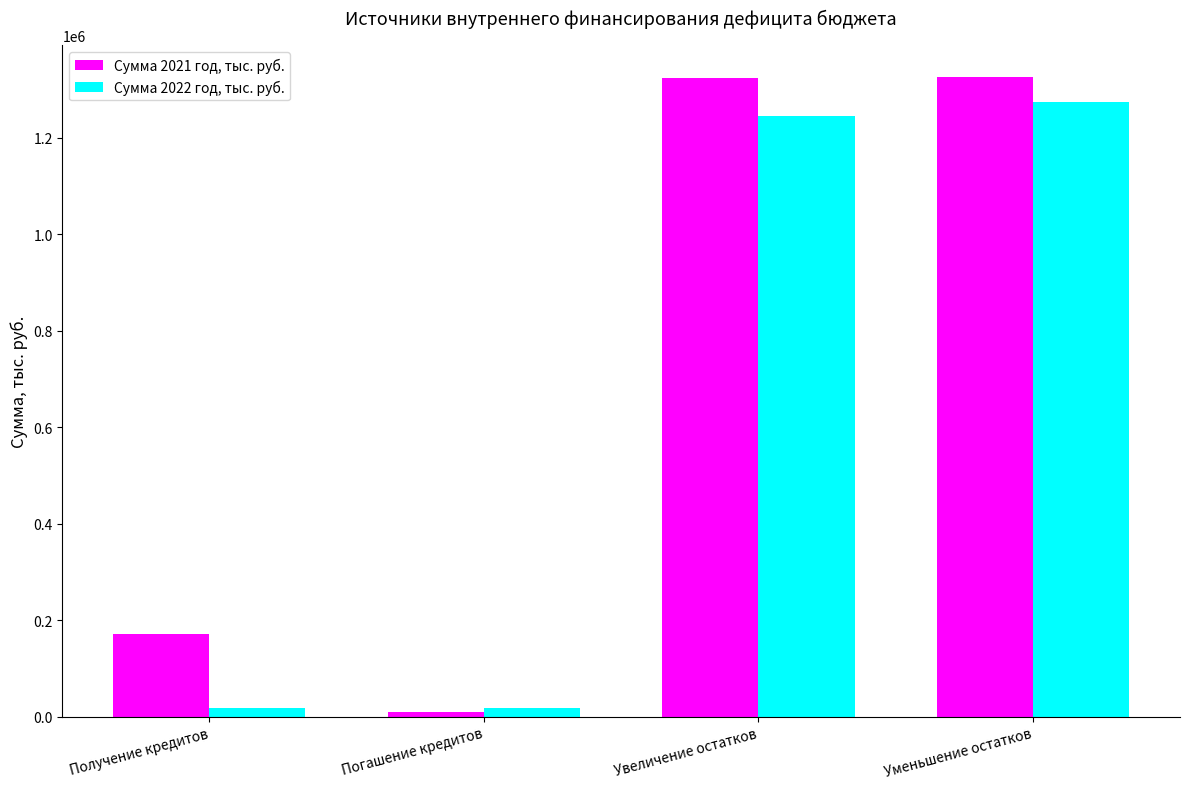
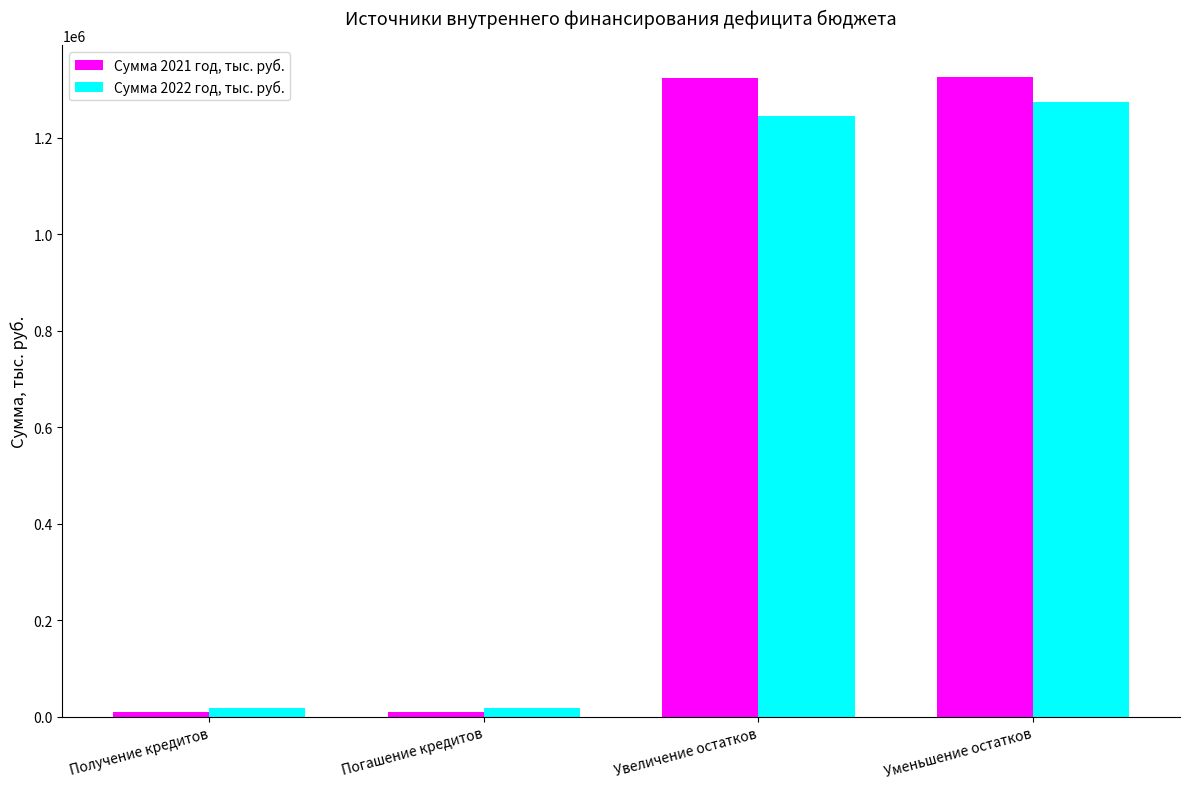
  {
    "Сумма 2021 год, тыс. руб.": {
-     "Получение кредитов": 170000,
+     "Получение кредитов": 10000,
      "Погашение кредитов": 10000,
      "Увеличение остатков": 1320000,
      "Уменьшение остатков": 1330000
    },
    "Сумма 2022 год, тыс. руб.": {
      "Получение кредитов": 20000,
      "Погашение кредитов": 20000,
      "Увеличение остатков": 1240000,
      "Уменьшение остатков": 1270000
    }
  }
